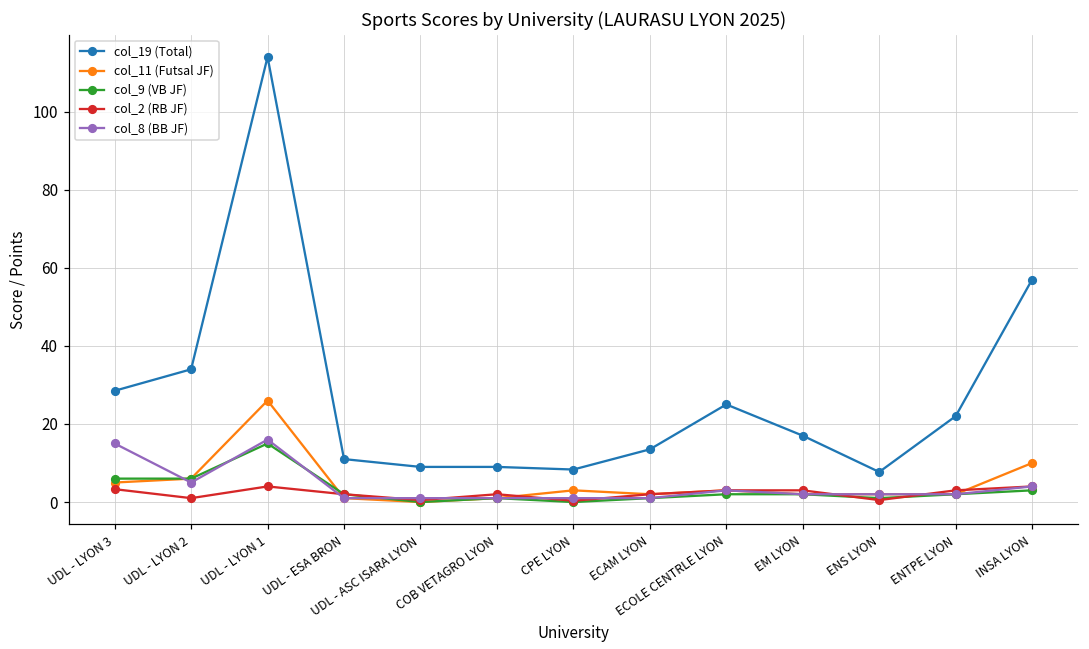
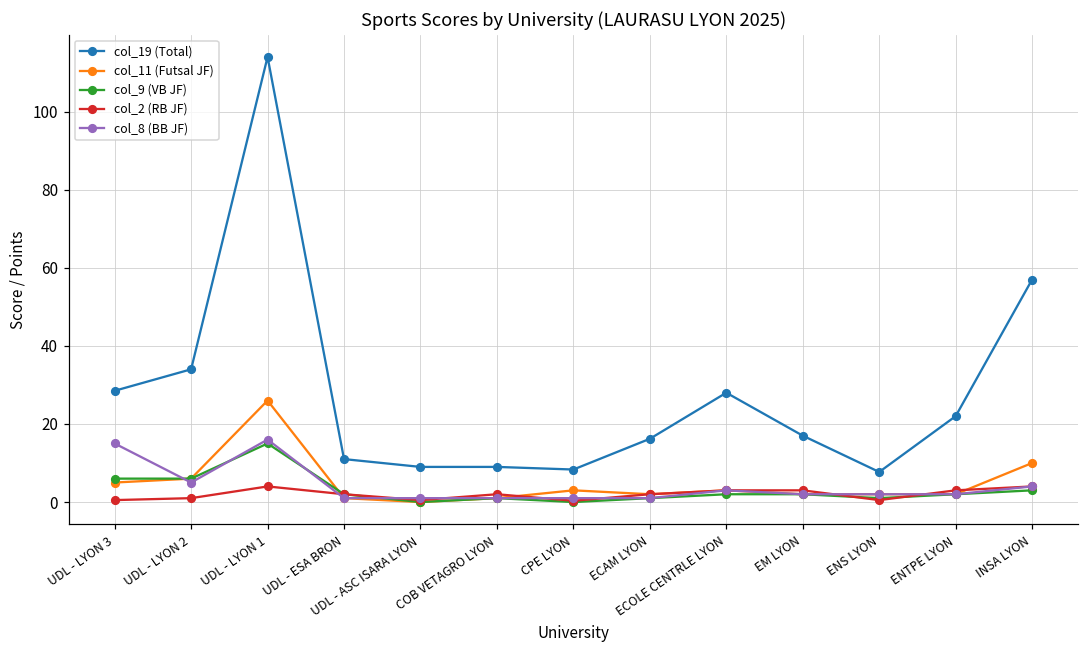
  {
    "col_19 (Total)": {
      "UDL - LYON 3": 29,
      "UDL - LYON 2": 34,
      "UDL - LYON 1": 114,
      "UDL - ESA BRON": 11,
      "UDL - ASC ISARA LYON": 9,
      "COB VETAGRO LYON": 9,
      "CPE LYON": 8,
-     "ECAM LYON": 14,
-     "ECOLE CENTRLE LYON": 25,
+     "ECAM LYON": 16,
+     "ECOLE CENTRLE LYON": 28,
      "EM LYON": 17,
      "ENS LYON": 8,
      "ENTPE LYON": 22,
      "INSA LYON": 57
    },
    "col_11 (Futsal JF)": {
      "UDL - LYON 3": 5,
      "UDL - LYON 1": 26,
      "CPE LYON": 3,
      "INSA LYON": 10
    },
    "col_9 (VB JF)": {
      "UDL - LYON 3": 6,
      "UDL - LYON 1": 15,
      "ECOLE CENTRLE LYON": 2,
      "INSA LYON": 3
    },
    "col_2 (RB JF)": {
-     "UDL - LYON 3": 3,
+     "UDL - LYON 3": 1,
      "UDL - LYON 2": 1,
      "UDL - LYON 1": 4,
      "COB VETAGRO LYON": 2,
      "EM LYON": 3,
      "ENTPE LYON": 3
    },
    "col_8 (BB JF)": {
      "UDL - LYON 3": 15,
      "UDL - LYON 2": 5,
      "UDL - LYON 1": 16
    }
  }
